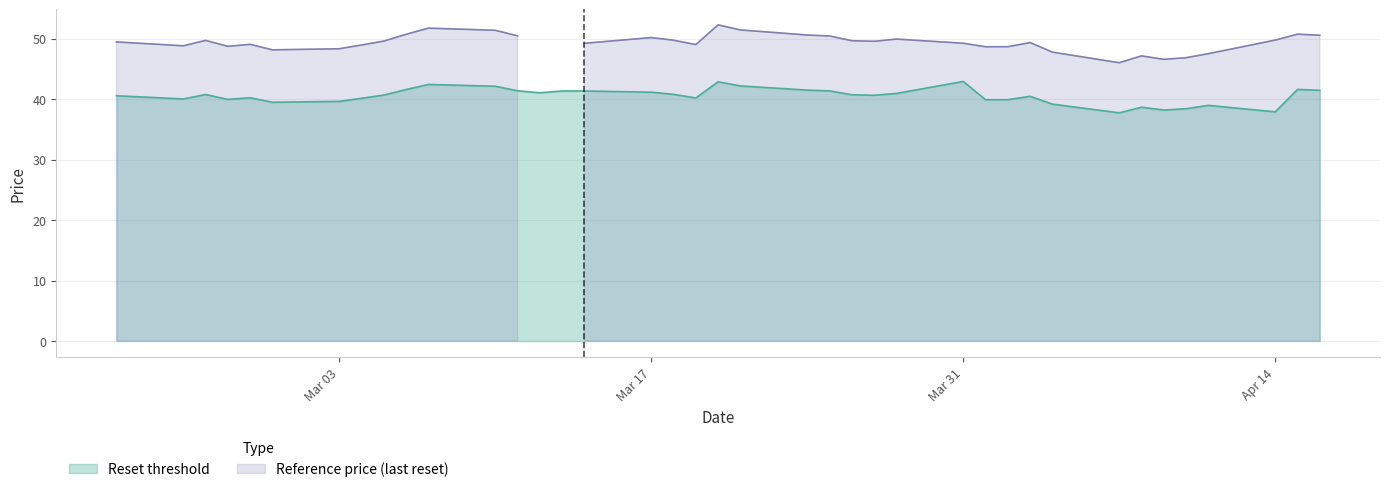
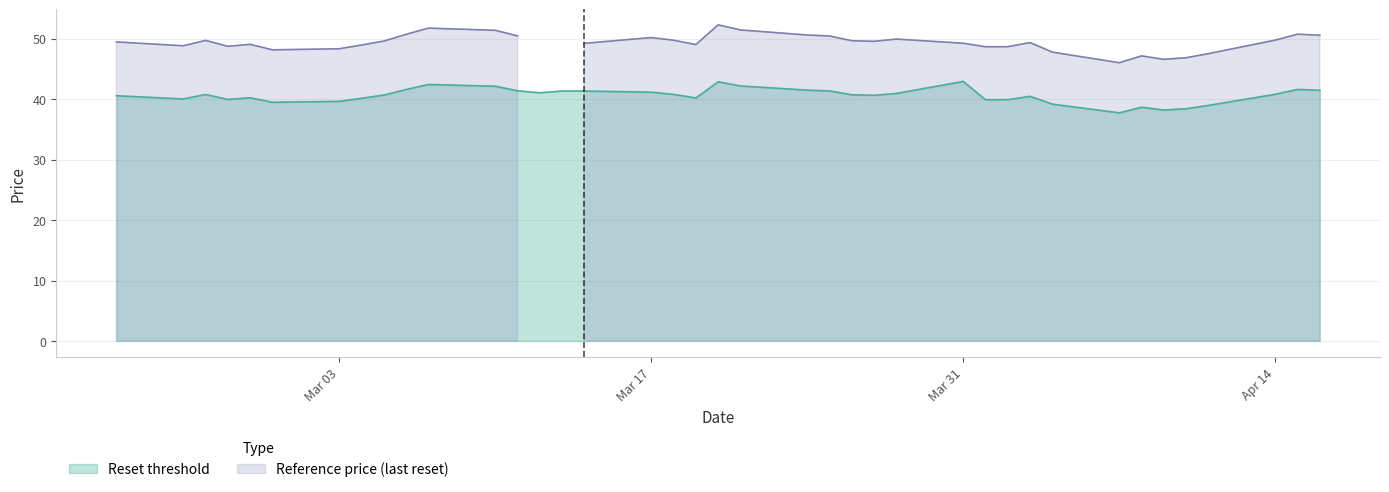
  {
    "Reset threshold": {
      "Mar 03": 40,
      "Mar 17": 41,
      "Mar 31": 43,
-     "Apr 14": 38
+     "Apr 14": 41
    }
  }
